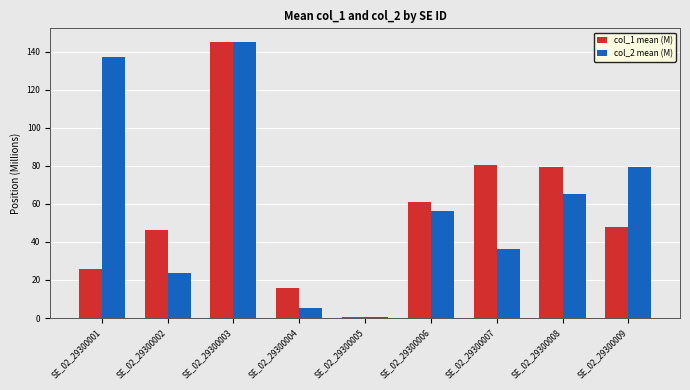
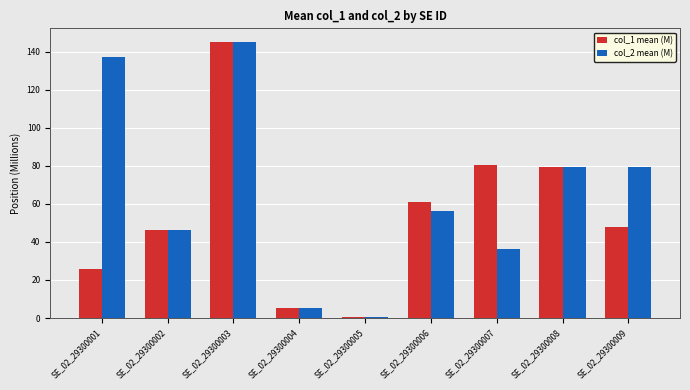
  {
    "col_1 mean (M)": {
      "SE_02_29300001": 26,
      "SE_02_29300002": 46,
      "SE_02_29300003": 145,
-     "SE_02_29300004": 16,
+     "SE_02_29300004": 5,
      "SE_02_29300006": 61,
      "SE_02_29300007": 80,
      "SE_02_29300008": 79,
      "SE_02_29300009": 48
    },
    "col_2 mean (M)": {
      "SE_02_29300001": 137,
-     "SE_02_29300002": 24,
+     "SE_02_29300002": 46,
      "SE_02_29300003": 145,
      "SE_02_29300004": 5,
      "SE_02_29300006": 56,
      "SE_02_29300007": 37,
-     "SE_02_29300008": 65,
+     "SE_02_29300008": 79,
      "SE_02_29300009": 79
    }
  }
